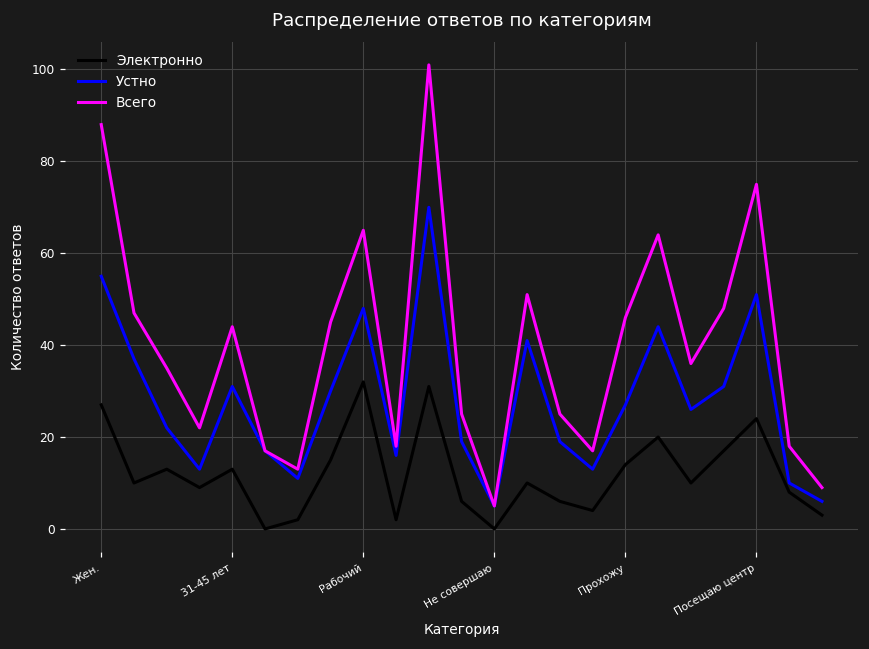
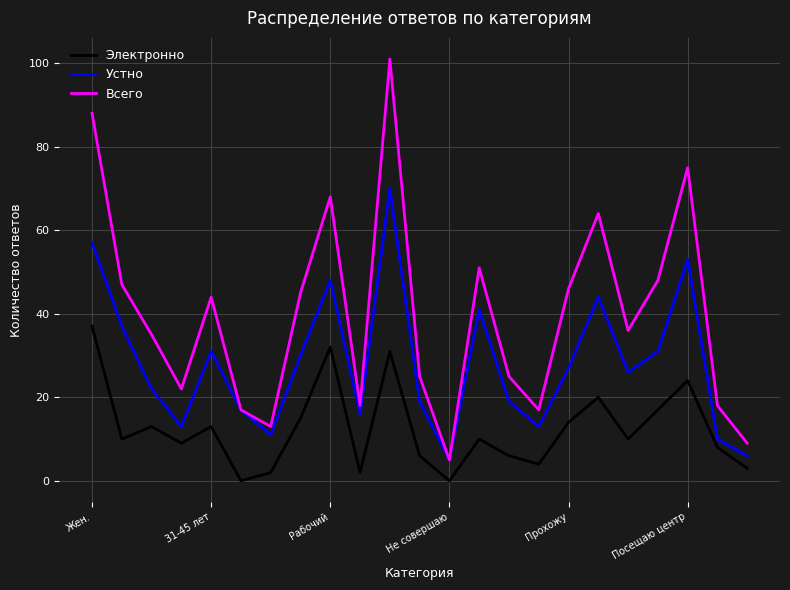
  {
    "Электронно": {
-     "Жен.": 27,
+     "Жен.": 37,
      "31-45 лет": 13,
      "Рабочий": 32,
      "Не совершаю": 0,
      "Прохожу": 14,
      "Посещаю центр": 24
    },
    "Устно": {
-     "Жен.": 55,
+     "Жен.": 57,
      "31-45 лет": 31,
      "Рабочий": 48,
      "Прохожу": 27,
-     "Посещаю центр": 51
+     "Посещаю центр": 53
    },
    "Всего": {
      "Жен.": 88,
      "31-45 лет": 44,
-     "Рабочий": 65,
+     "Рабочий": 68,
      "Прохожу": 46,
      "Посещаю центр": 75
    }
  }
